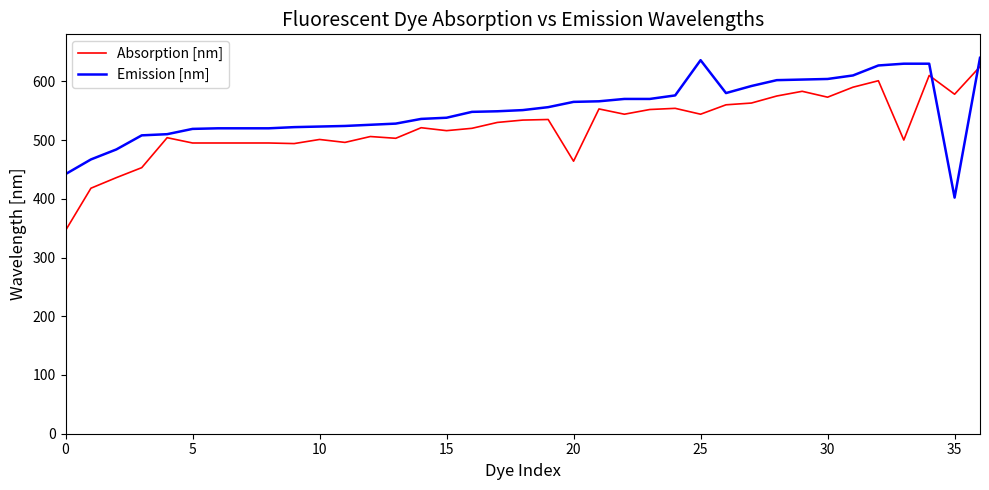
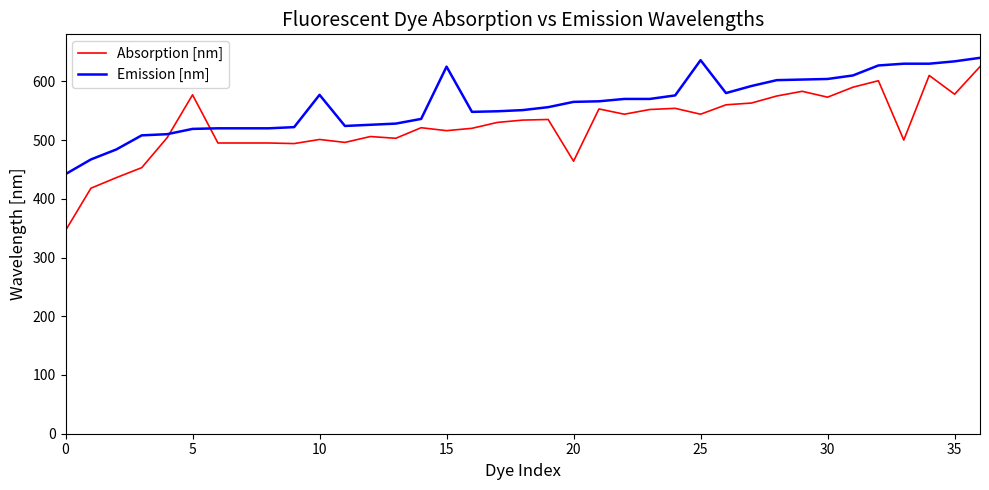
  {
    "Absorption [nm]": {
      "0": 350,
-     "5": 500,
+     "5": 580,
      "10": 500,
      "15": 520,
      "20": 460,
      "25": 540,
      "30": 570,
      "35": 580
    },
    "Emission [nm]": {
      "0": 440,
      "5": 520,
-     "10": 520,
-     "15": 540,
+     "10": 580,
+     "15": 630,
      "20": 570,
      "25": 640,
      "30": 600,
-     "35": 400
+     "35": 630
    }
  }
